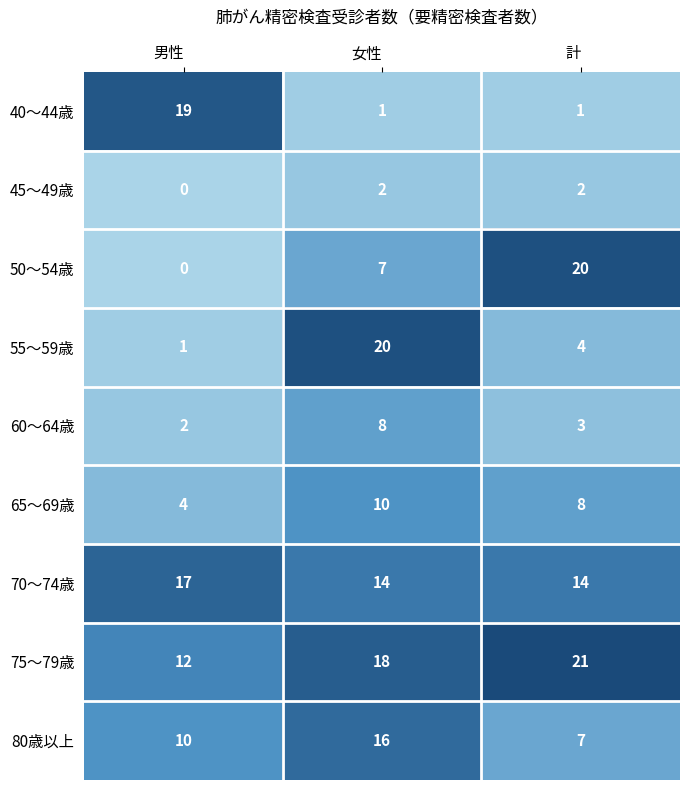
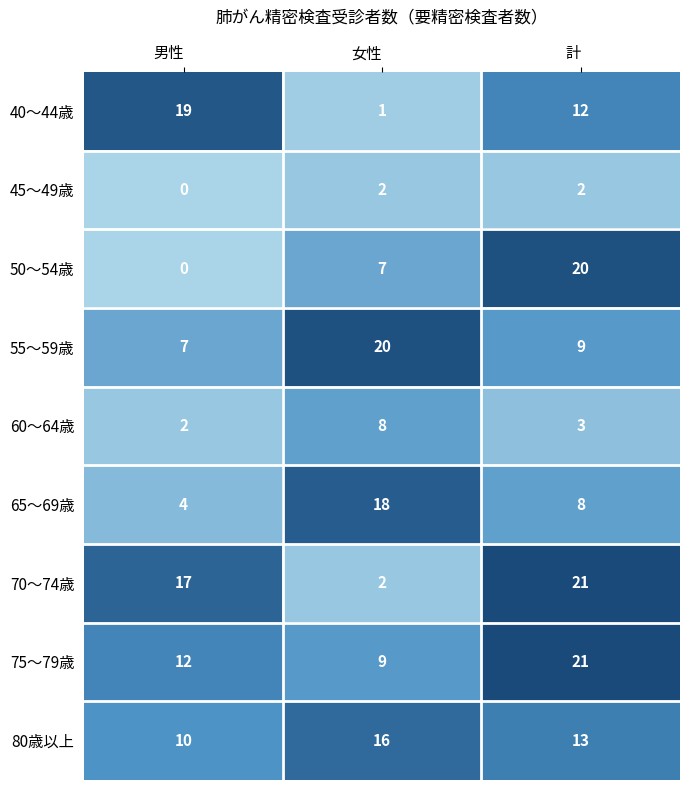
  {
    "40～44歳": {
      "男性": 19,
      "女性": 1,
-     "計": 1
+     "計": 12
    },
    "45～49歳": {
      "男性": 0,
      "女性": 2,
      "計": 2
    },
    "50～54歳": {
      "男性": 0,
      "女性": 7,
      "計": 20
    },
    "55～59歳": {
-     "男性": 1,
+     "男性": 7,
      "女性": 20,
-     "計": 4
+     "計": 9
    },
    "60～64歳": {
      "男性": 2,
      "女性": 8,
      "計": 3
    },
    "65～69歳": {
      "男性": 4,
-     "女性": 10,
+     "女性": 18,
      "計": 8
    },
    "70～74歳": {
      "男性": 17,
-     "女性": 14,
-     "計": 14
+     "女性": 2,
+     "計": 21
    },
    "75～79歳": {
      "男性": 12,
-     "女性": 18,
+     "女性": 9,
      "計": 21
    },
    "80歳以上": {
      "男性": 10,
      "女性": 16,
-     "計": 7
+     "計": 13
    }
  }
